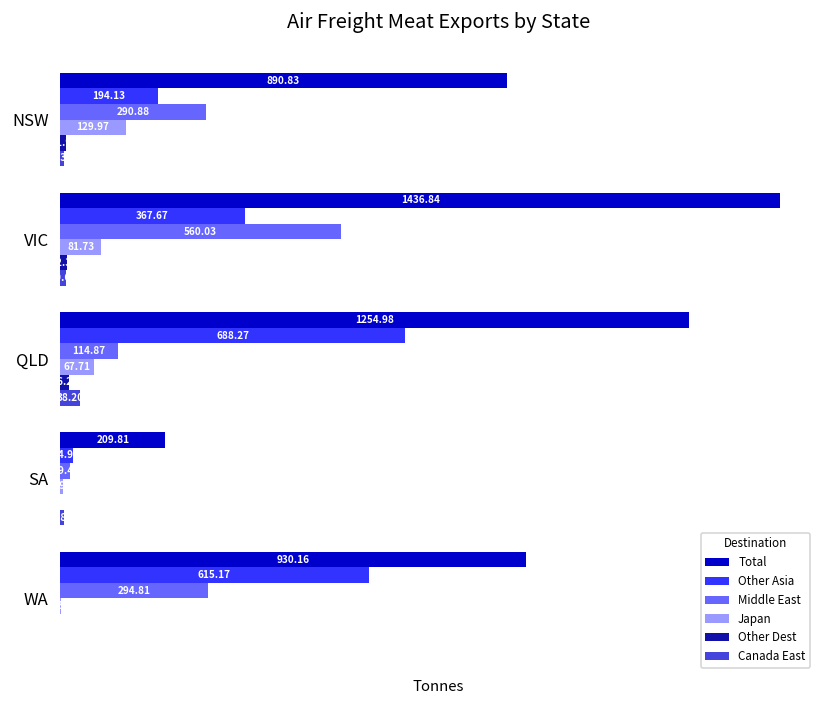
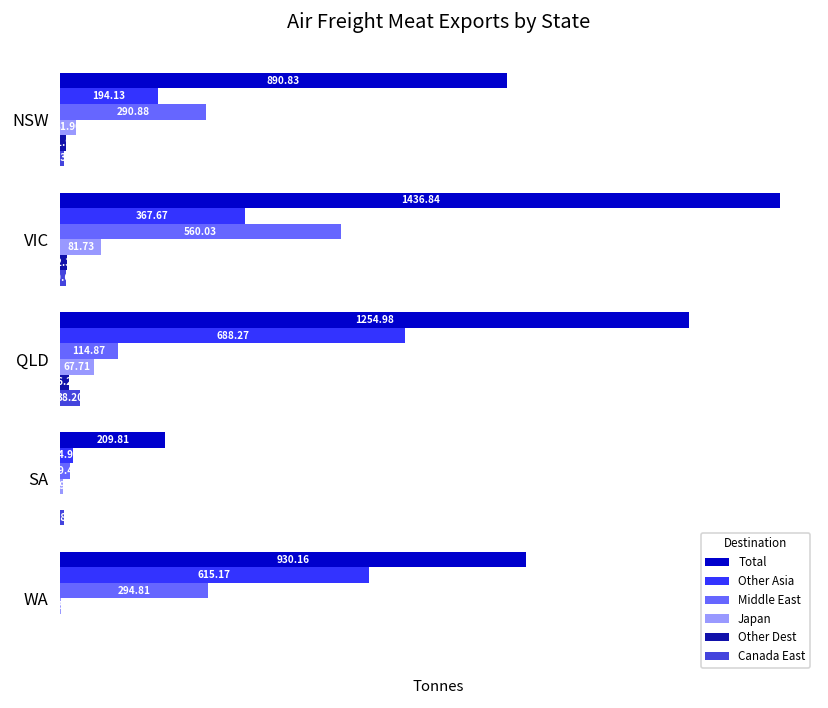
  {
    "Japan": {
-     "NSW": 129.97,
+     "NSW": 31.90,
      "VIC": 81.73,
      "QLD": 67.71
    }
  }
